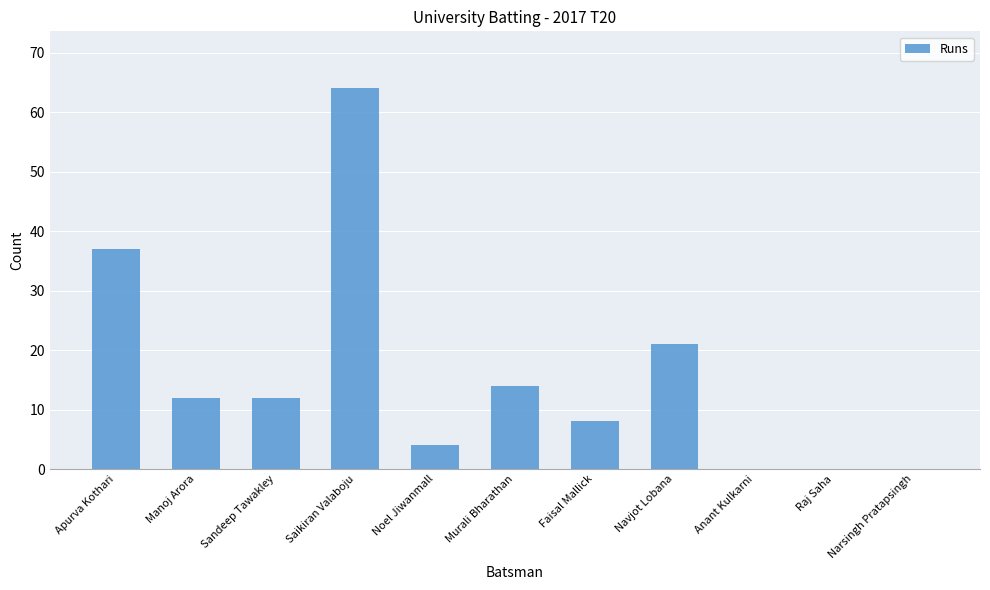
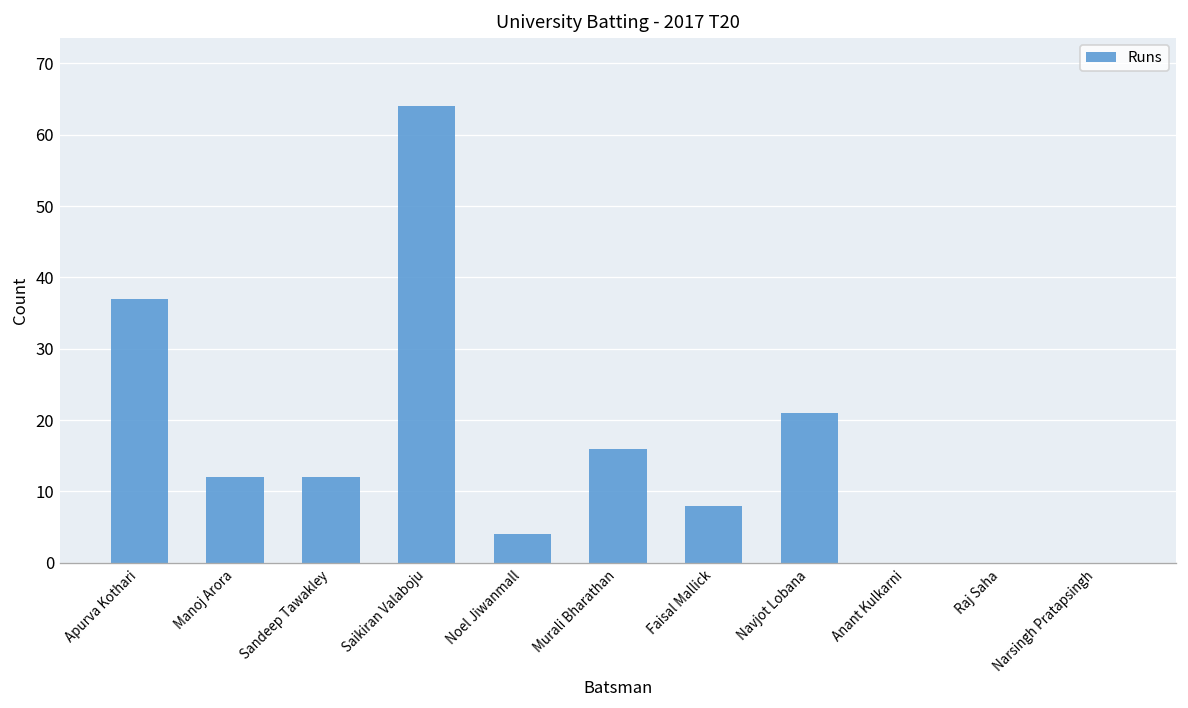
  {
    "Apurva Kothari": 37,
    "Manoj Arora": 12,
    "Sandeep Tawakley": 12,
    "Saikiran Valaboju": 64,
    "Noel Jiwanmall": 4,
-   "Murali Bharathan": 14,
+   "Murali Bharathan": 16,
    "Faisal Mallick": 8,
    "Navjot Lobana": 21,
    "Anant Kulkarni": 0,
    "Raj Saha": 0,
    "Narsingh Pratapsingh": 0
  }
